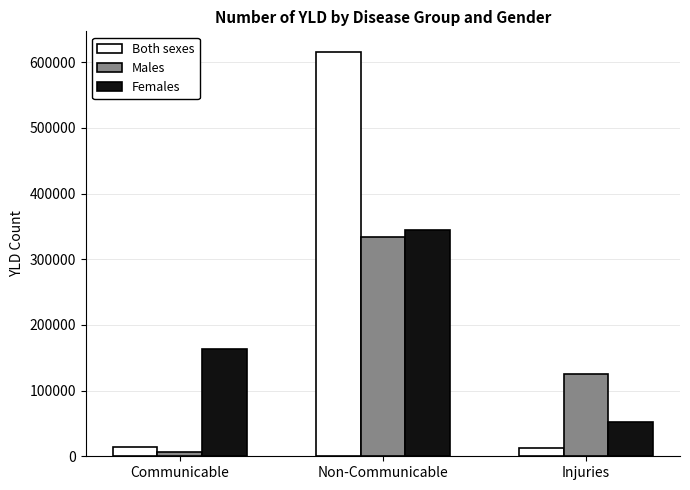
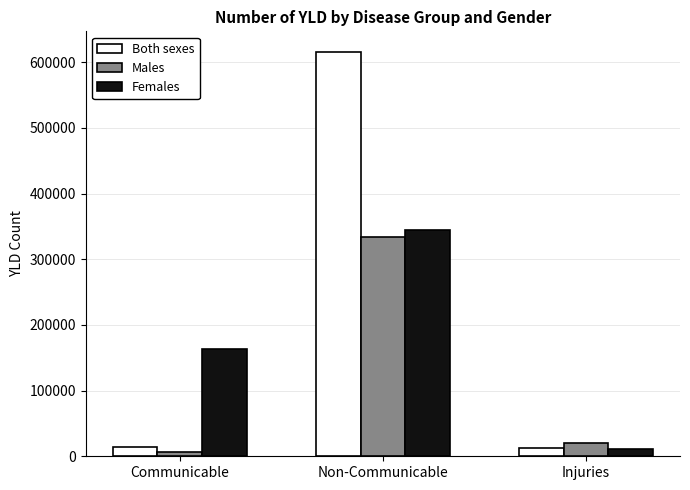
  {
    "Both sexes": {
      "Communicable": 10000,
      "Non-Communicable": 620000,
      "Injuries": 10000
    },
    "Males": {
      "Communicable": 10000,
      "Non-Communicable": 330000,
-     "Injuries": 120000
+     "Injuries": 20000
    },
    "Females": {
      "Communicable": 160000,
      "Non-Communicable": 340000,
-     "Injuries": 50000
+     "Injuries": 10000
    }
  }
